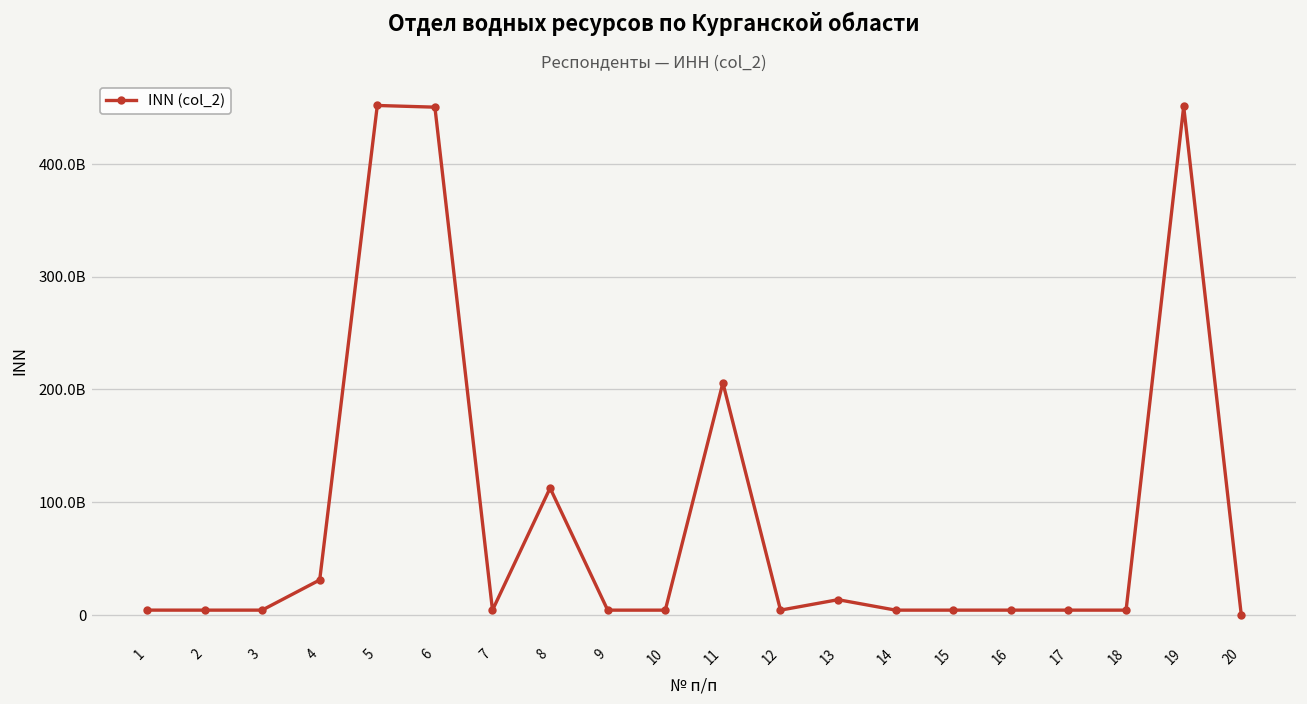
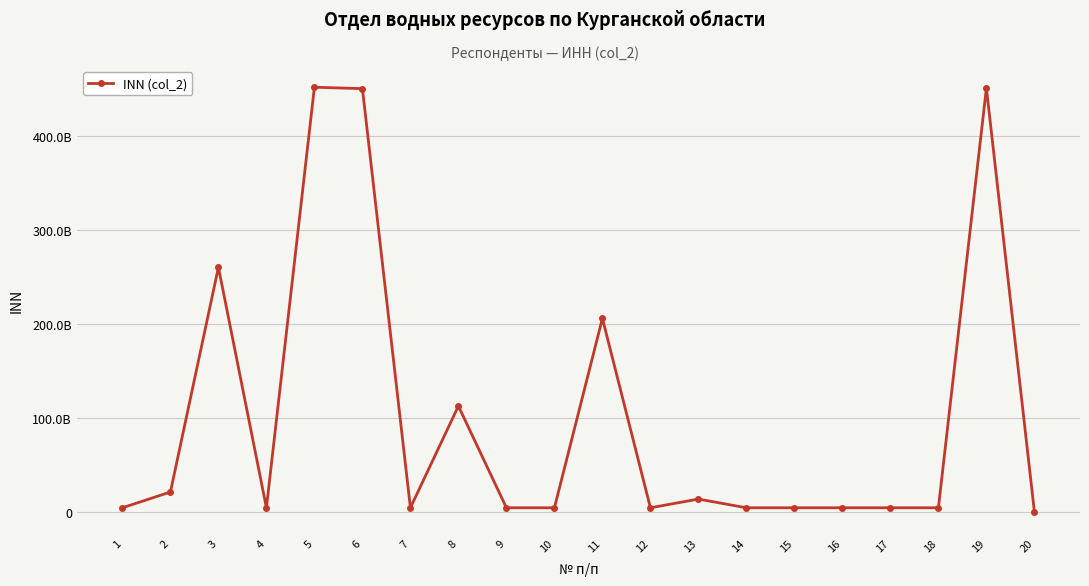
  {
    "1": 0,
-   "2": 0,
-   "3": 0,
-   "4": 30000000000,
+   "2": 20000000000,
+   "3": 260000000000,
+   "4": 0,
    "5": 450000000000,
    "6": 450000000000,
    "7": 0,
    "8": 110000000000,
    "9": 0,
    "10": 0,
    "11": 210000000000,
    "12": 0,
    "13": 10000000000,
    "14": 0,
    "15": 0,
    "16": 0,
    "17": 0,
    "18": 0,
    "19": 450000000000,
    "20": 0
  }
